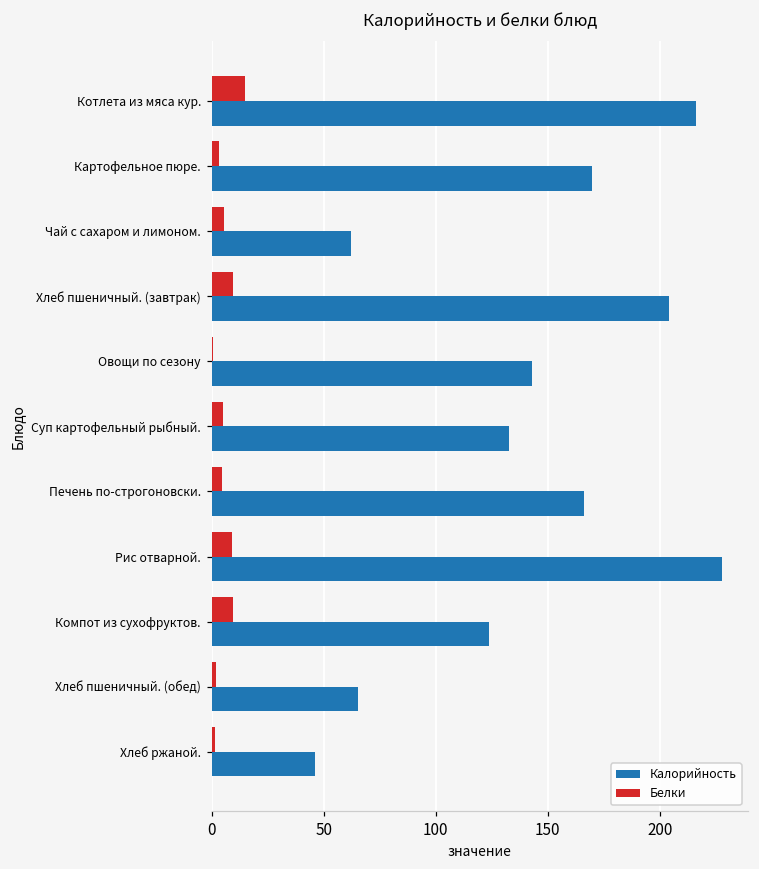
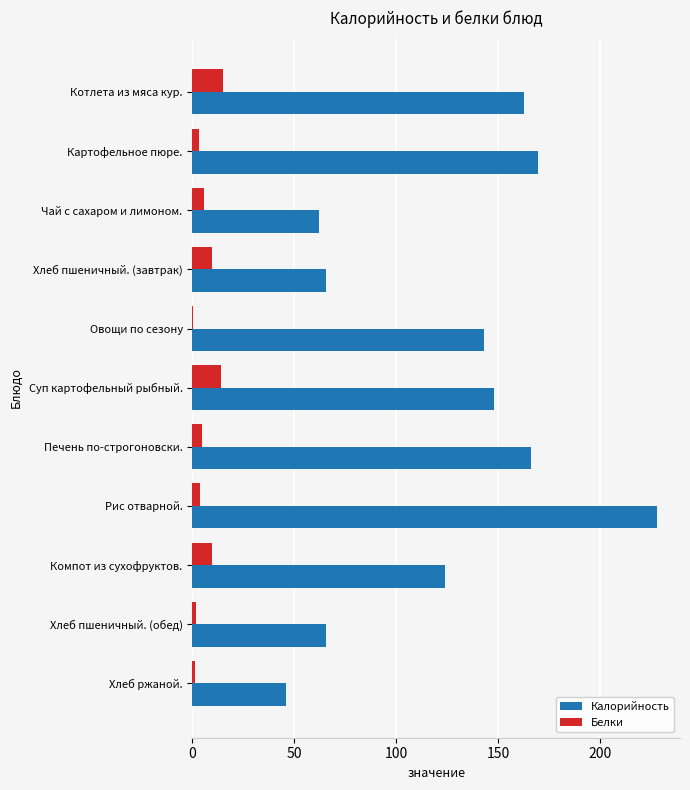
  {
    "Калорийность": {
-     "Котлета из мяса кур.": 216,
+     "Котлета из мяса кур.": 163,
      "Картофельное пюре.": 170,
      "Чай с сахаром и лимоном.": 62,
-     "Хлеб пшеничный. (завтрак)": 204,
+     "Хлеб пшеничный. (завтрак)": 66,
      "Овощи по сезону": 143,
-     "Суп картофельный рыбный.": 133,
+     "Суп картофельный рыбный.": 148,
      "Печень по-строгоновски.": 166,
      "Рис отварной.": 228,
      "Компот из сухофруктов.": 124,
      "Хлеб пшеничный. (обед)": 66,
      "Хлеб ржаной.": 46
    },
    "Белки": {
      "Котлета из мяса кур.": 15,
      "Картофельное пюре.": 3,
      "Чай с сахаром и лимоном.": 6,
      "Хлеб пшеничный. (завтрак)": 10,
-     "Суп картофельный рыбный.": 5,
+     "Суп картофельный рыбный.": 14,
      "Печень по-строгоновски.": 5,
-     "Рис отварной.": 9,
+     "Рис отварной.": 4,
      "Компот из сухофруктов.": 10,
      "Хлеб пшеничный. (обед)": 2,
      "Хлеб ржаной.": 1
    }
  }
